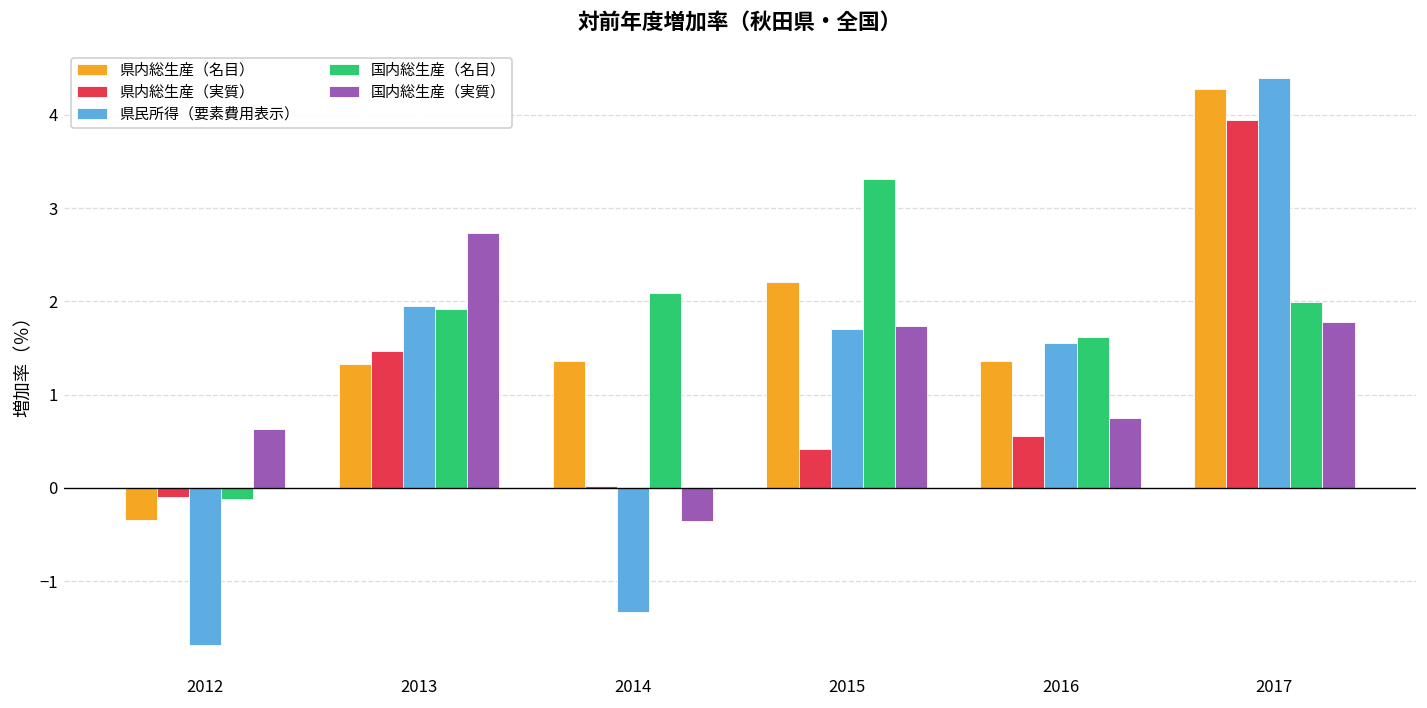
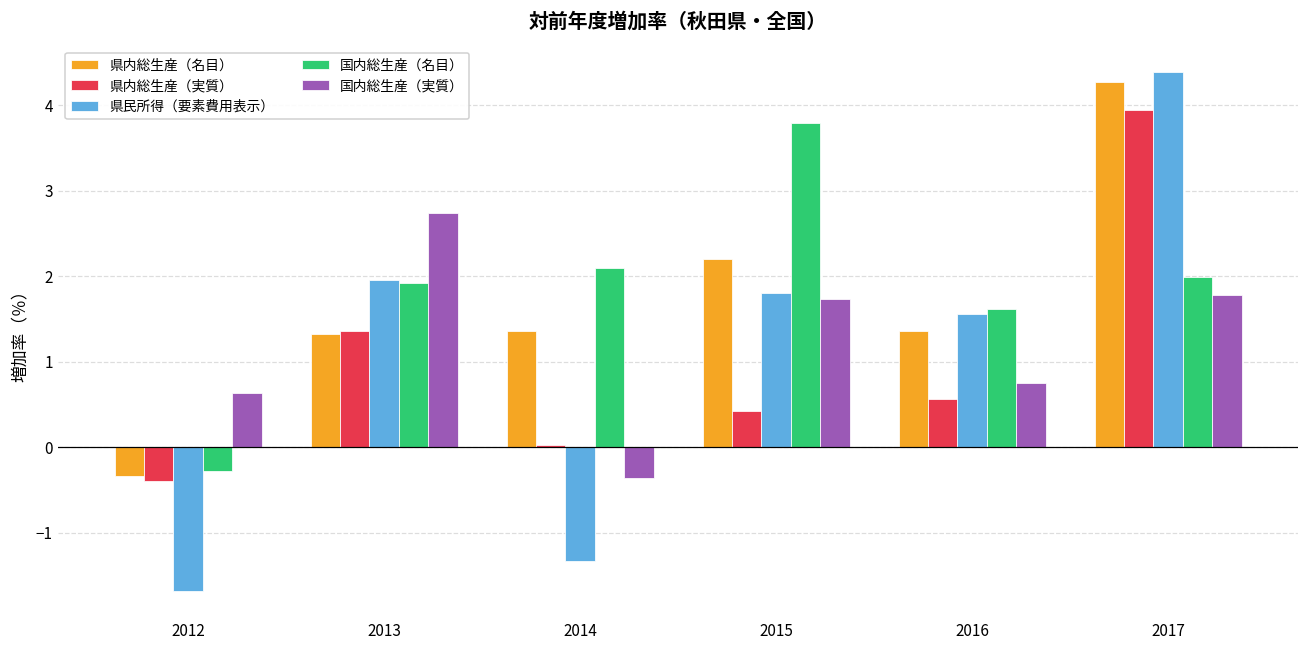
  {
    "県内総生産（名目）": {
      "2012": -0.3,
      "2013": 1.3,
      "2014": 1.4,
      "2015": 2.2,
      "2016": 1.4,
      "2017": 4.3
    },
    "県内総生産（実質）": {
-     "2012": -0.1,
-     "2013": 1.5,
+     "2012": -0.4,
+     "2013": 1.4,
      "2015": 0.4,
      "2016": 0.6,
      "2017": 3.9
    },
    "県民所得（要素費用表示）": {
      "2012": -1.7,
      "2013": 2.0,
      "2014": -1.3,
-     "2015": 1.7,
+     "2015": 1.8,
      "2016": 1.6,
      "2017": 4.4
    },
    "国内総生産（名目）": {
-     "2012": -0.1,
+     "2012": -0.3,
      "2013": 1.9,
      "2014": 2.1,
-     "2015": 3.3,
+     "2015": 3.8,
      "2016": 1.6,
      "2017": 2.0
    },
    "国内総生産（実質）": {
      "2012": 0.6,
      "2013": 2.7,
      "2014": -0.4,
      "2015": 1.7,
      "2016": 0.8,
      "2017": 1.8
    }
  }
